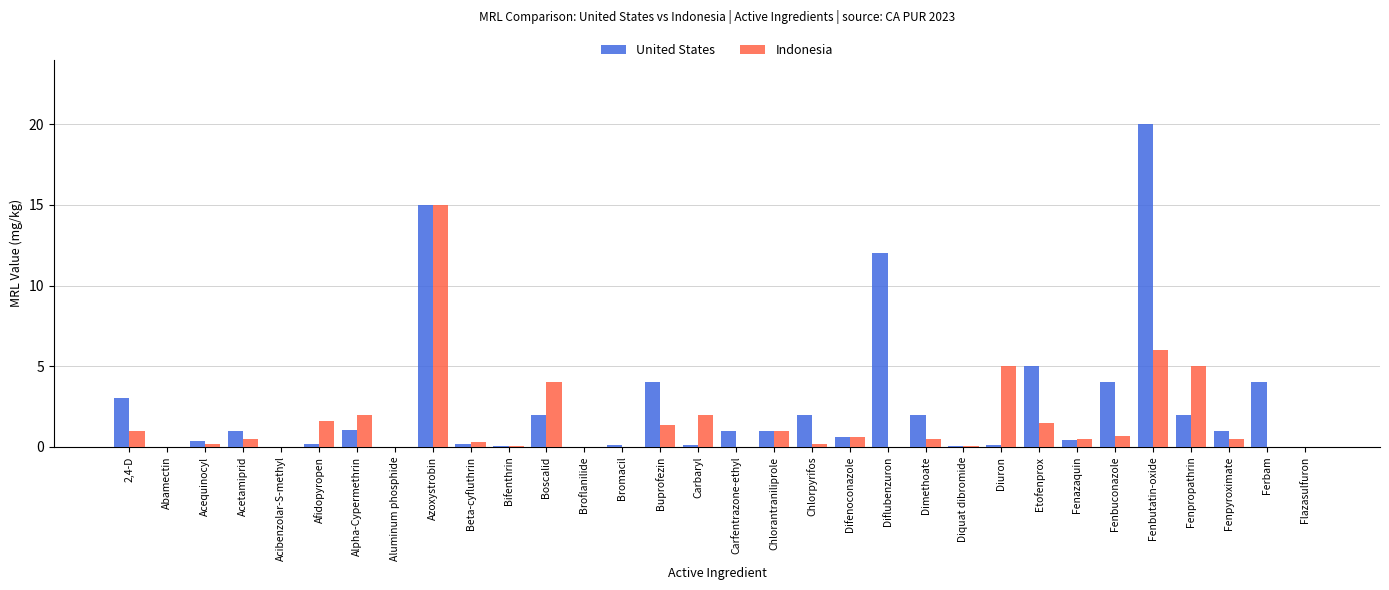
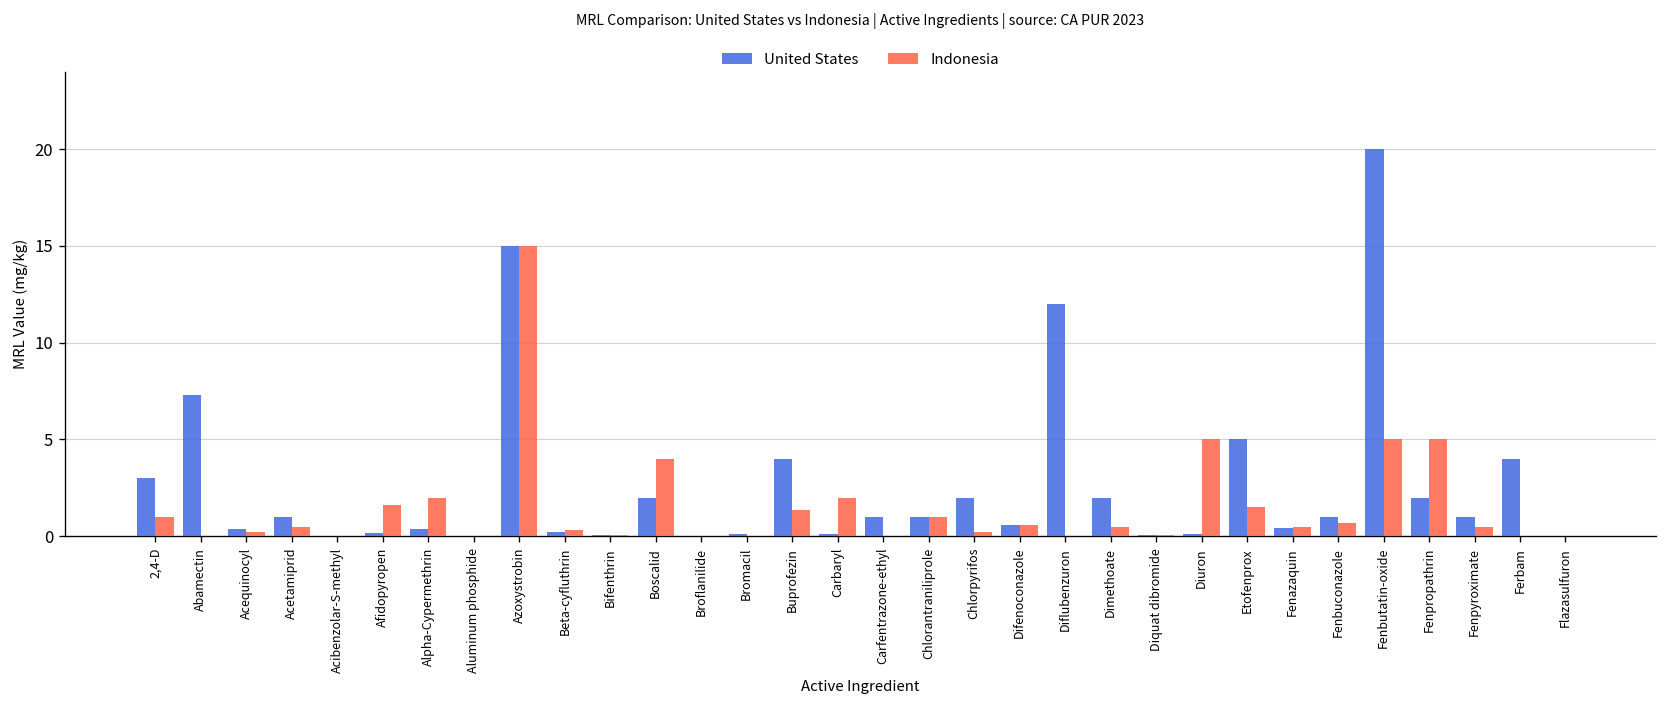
  {
    "United States": {
      "2,4-D": 3.0,
-     "Abamectin": 0.0,
+     "Abamectin": 7.3,
      "Acequinocyl": 0.4,
      "Acetamiprid": 1.0,
-     "Alpha-Cypermethrin": 1.1,
+     "Alpha-Cypermethrin": 0.4,
      "Azoxystrobin": 15.0,
      "Beta-cyfluthrin": 0.2,
      "Boscalid": 2.0,
      "Buprofezin": 4.0,
      "Carfentrazone-ethyl": 1.0,
      "Chlorantraniliprole": 1.0,
      "Chlorpyrifos": 2.0,
      "Difenoconazole": 0.6,
      "Diflubenzuron": 12.0,
      "Dimethoate": 2.0,
      "Etofenprox": 5.0,
      "Fenazaquin": 0.4,
-     "Fenbuconazole": 4,
+     "Fenbuconazole": 1,
      "Fenbutatin-oxide": 20.0,
      "Fenpropathrin": 2.0,
      "Fenpyroximate": 1.0,
      "Ferbam": 4.0
    },
    "Indonesia": {
      "2,4-D": 1,
      "Acequinocyl": 0.2,
      "Acetamiprid": 0.5,
      "Afidopyropen": 1.6,
      "Alpha-Cypermethrin": 2,
      "Azoxystrobin": 15,
      "Beta-cyfluthrin": 0.3,
      "Boscalid": 4,
      "Buprofezin": 1.4,
      "Carbaryl": 2,
      "Chlorantraniliprole": 1,
      "Chlorpyrifos": 0.2,
      "Difenoconazole": 0.6,
      "Dimethoate": 0.5,
      "Diuron": 5,
      "Etofenprox": 1.5,
      "Fenazaquin": 0.5,
      "Fenbuconazole": 0.7,
-     "Fenbutatin-oxide": 6,
+     "Fenbutatin-oxide": 5,
      "Fenpropathrin": 5,
      "Fenpyroximate": 0.5
    }
  }
